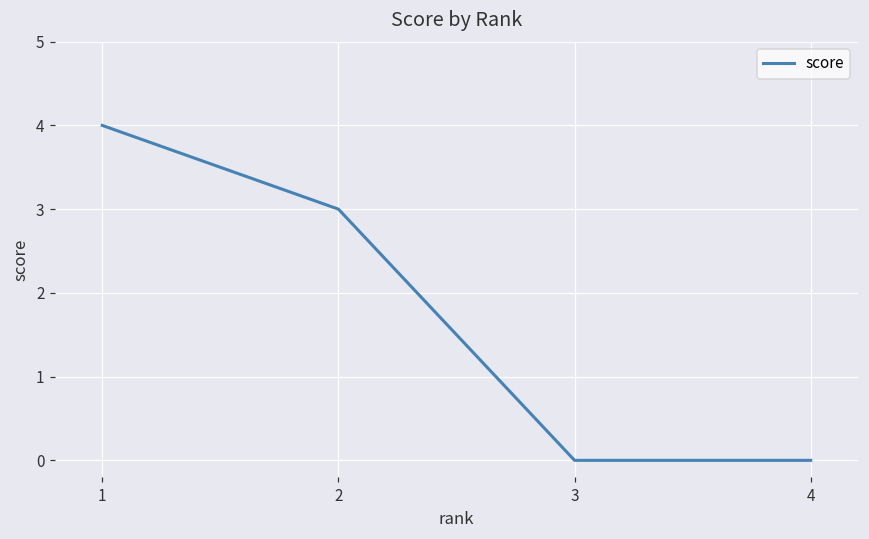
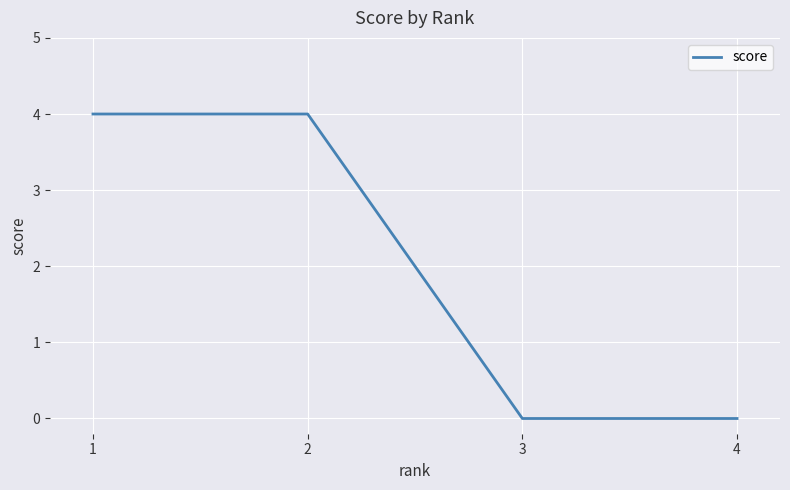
  {
    "1": 4,
-   "2": 3,
+   "2": 4,
    "3": 0,
    "4": 0
  }
